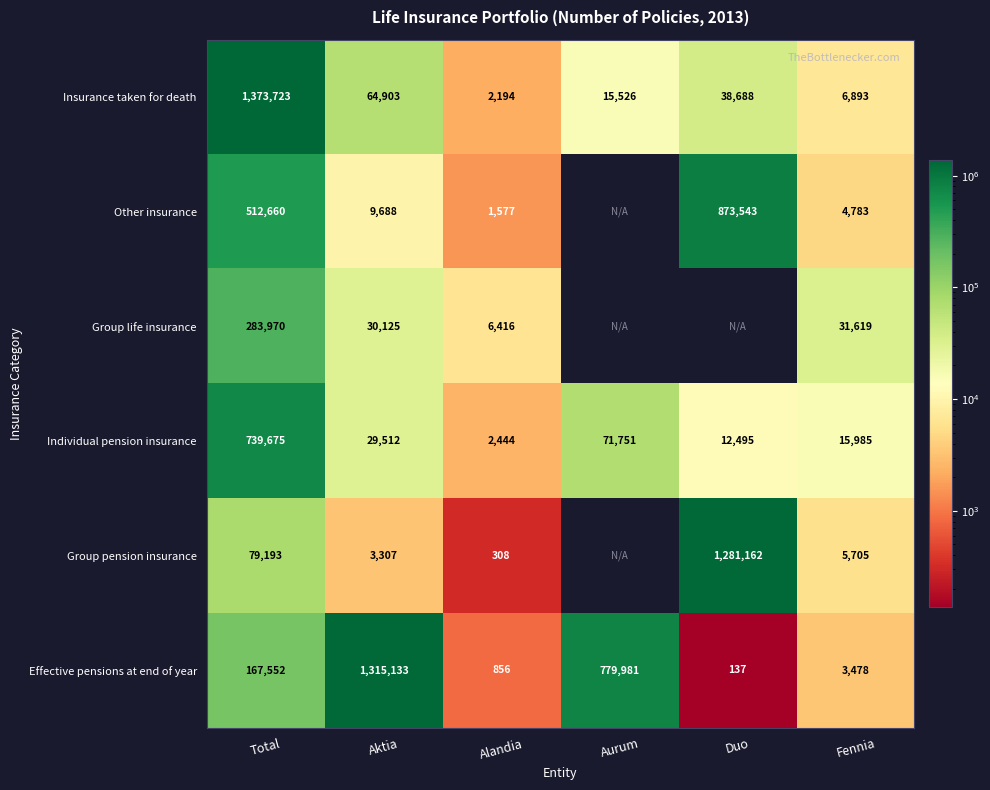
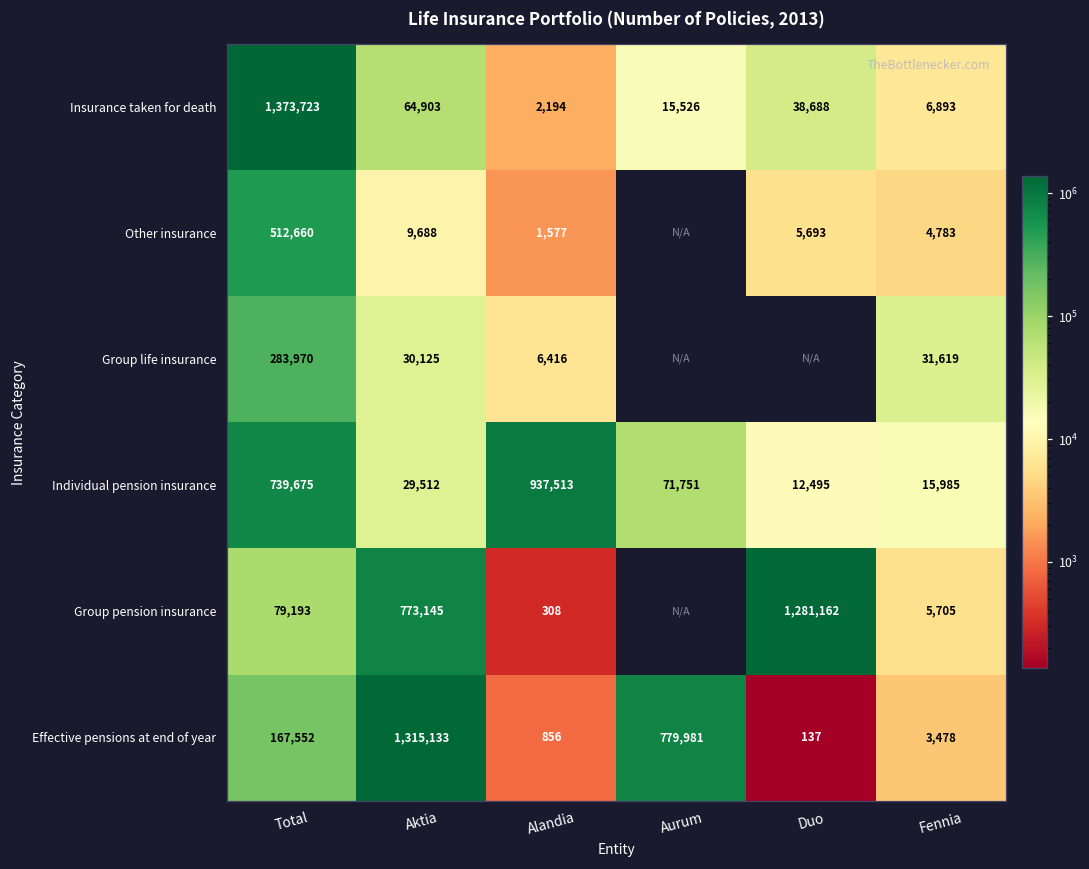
  {
    "Insurance taken for death": {
      "Total": "1,373,723",
      "Aktia": "64,903",
      "Alandia": "2,194",
      "Aurum": "15,526",
      "Duo": "38,688"
    },
    "Other insurance": {
      "Total": "512,660",
      "Aktia": "9,688",
      "Alandia": "1,577",
-     "Duo": "873,543",
+     "Duo": "5,693",
      "Fennia": "4,783"
    },
    "Group life insurance": {
      "Total": "283,970",
      "Aktia": "30,125",
      "Alandia": "6,416",
      "Fennia": "31,619"
    },
    "Individual pension insurance": {
      "Total": "739,675",
      "Aktia": "29,512",
-     "Alandia": "2,444",
+     "Alandia": "937,513",
      "Aurum": "71,751",
      "Duo": "12,495",
      "Fennia": "15,985"
    },
    "Group pension insurance": {
      "Total": "79,193",
-     "Aktia": "3,307",
+     "Aktia": "773,145",
      "Alandia": "308",
      "Duo": "1,281,162",
      "Fennia": "5,705"
    },
    "Effective pensions at end of year": {
      "Total": "167,552",
      "Aktia": "1,315,133",
      "Alandia": "856",
      "Aurum": "779,981",
      "Duo": "137",
      "Fennia": "3,478"
    }
  }
